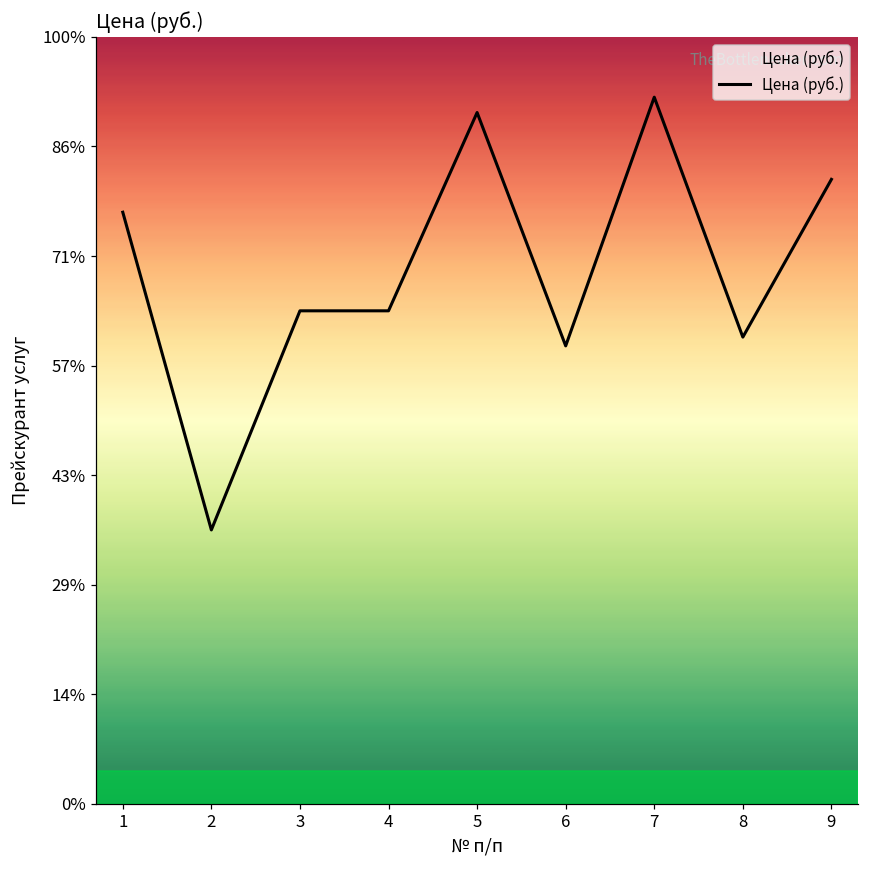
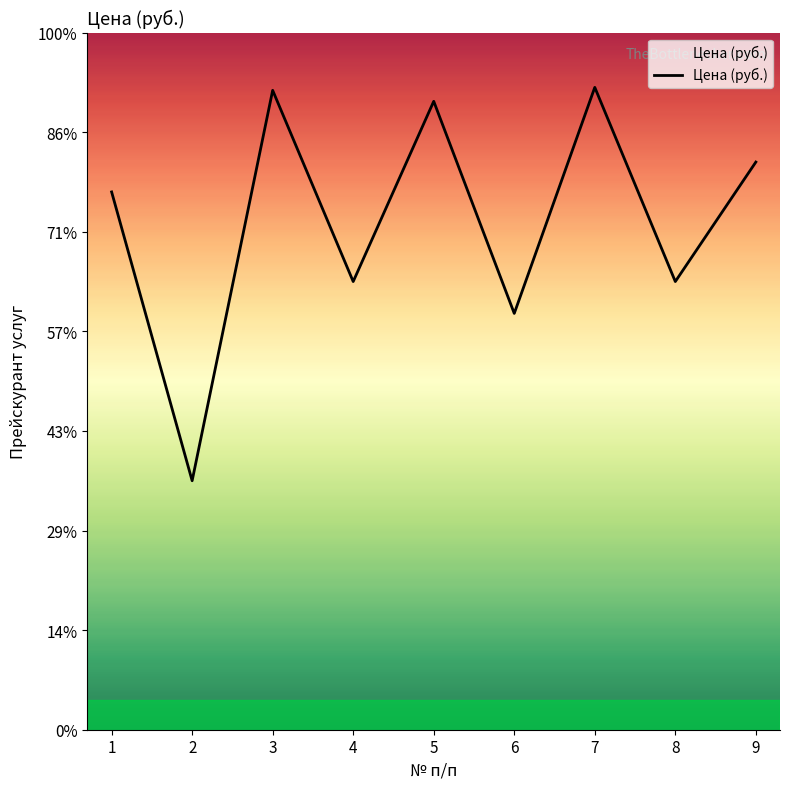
  {
    "1": "77%",
    "2": "36%",
-   "3": "64%",
+   "3": "92%",
    "4": "64%",
    "5": "90%",
    "6": "60%",
    "7": "92%",
-   "8": "61%",
+   "8": "64%",
    "9": "81%"
  }
